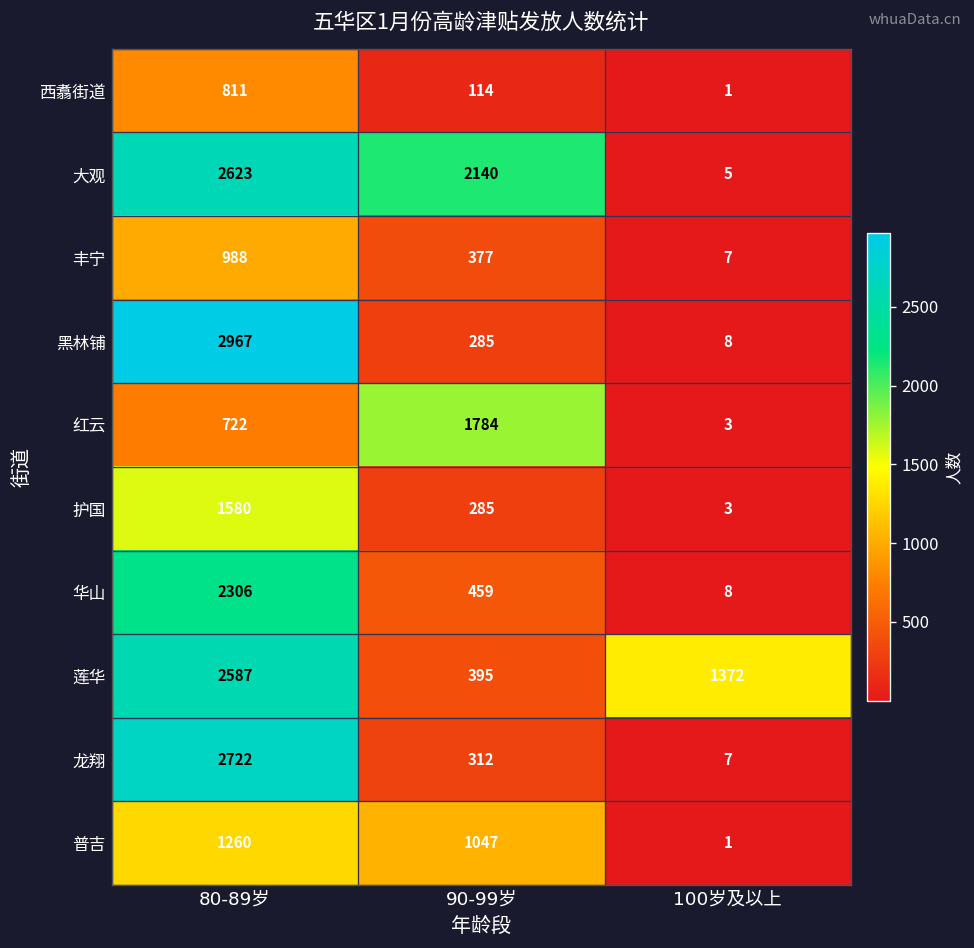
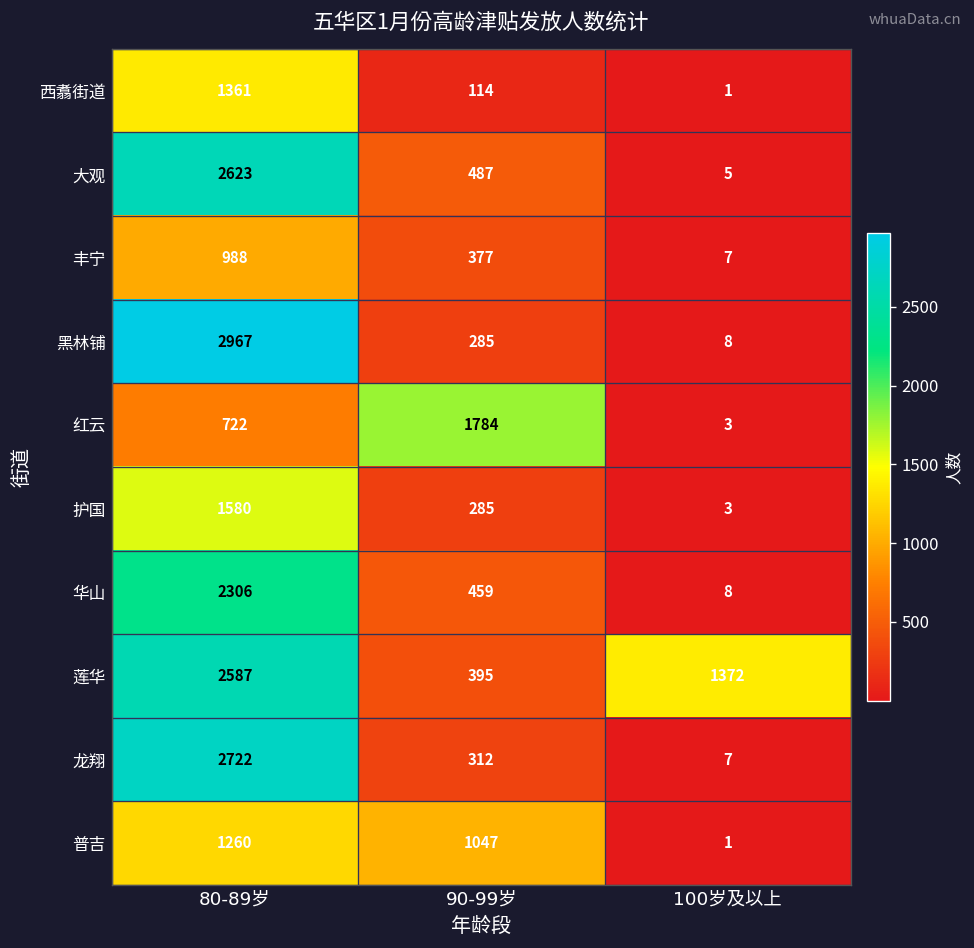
  {
    "西翥街道": {
-     "80-89岁": 811,
+     "80-89岁": 1361,
      "90-99岁": 114,
      "100岁及以上": 1
    },
    "大观": {
      "80-89岁": 2623,
-     "90-99岁": 2140,
+     "90-99岁": 487,
      "100岁及以上": 5
    },
    "丰宁": {
      "80-89岁": 988,
      "90-99岁": 377,
      "100岁及以上": 7
    },
    "黑林铺": {
      "80-89岁": 2967,
      "90-99岁": 285,
      "100岁及以上": 8
    },
    "红云": {
      "80-89岁": 722,
      "90-99岁": 1784,
      "100岁及以上": 3
    },
    "护国": {
      "80-89岁": 1580,
      "90-99岁": 285,
      "100岁及以上": 3
    },
    "华山": {
      "80-89岁": 2306,
      "90-99岁": 459,
      "100岁及以上": 8
    },
    "莲华": {
      "80-89岁": 2587,
      "90-99岁": 395,
      "100岁及以上": 1372
    },
    "龙翔": {
      "80-89岁": 2722,
      "90-99岁": 312,
      "100岁及以上": 7
    },
    "普吉": {
      "80-89岁": 1260,
      "90-99岁": 1047,
      "100岁及以上": 1
    }
  }
